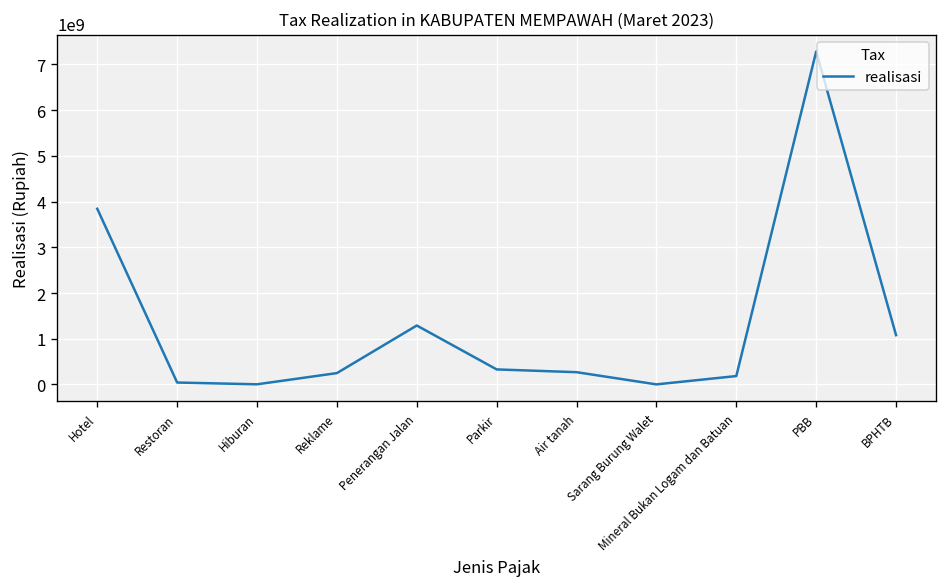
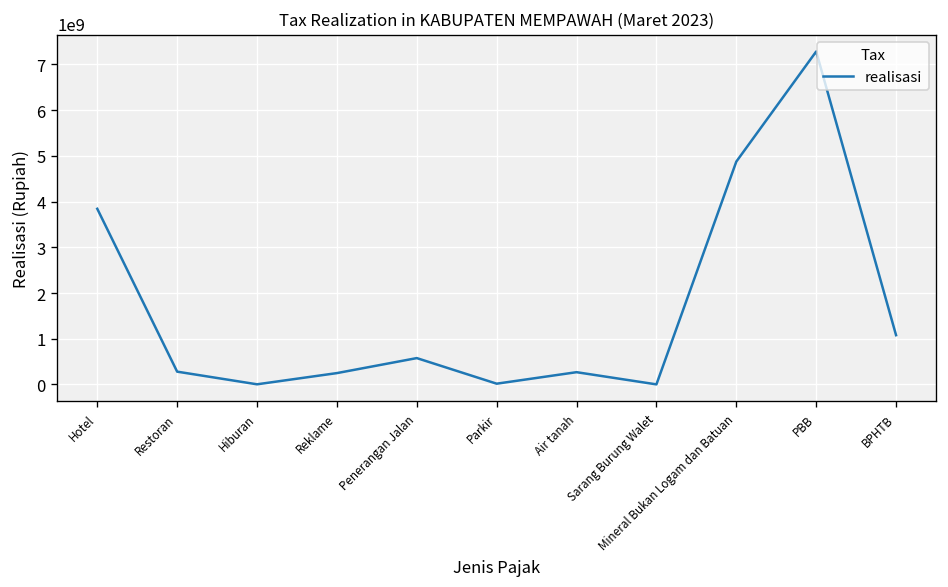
  {
    "Hotel": 3800000000,
-   "Restoran": 0,
+   "Restoran": 300000000,
    "Hiburan": 0,
    "Reklame": 200000000,
-   "Penerangan Jalan": 1300000000,
-   "Parkir": 300000000,
+   "Penerangan Jalan": 600000000,
+   "Parkir": 0,
    "Air tanah": 300000000,
    "Sarang Burung Walet": 0,
-   "Mineral Bukan Logam dan Batuan": 200000000,
+   "Mineral Bukan Logam dan Batuan": 4900000000,
    "PBB": 7300000000,
    "BPHTB": 1100000000
  }
